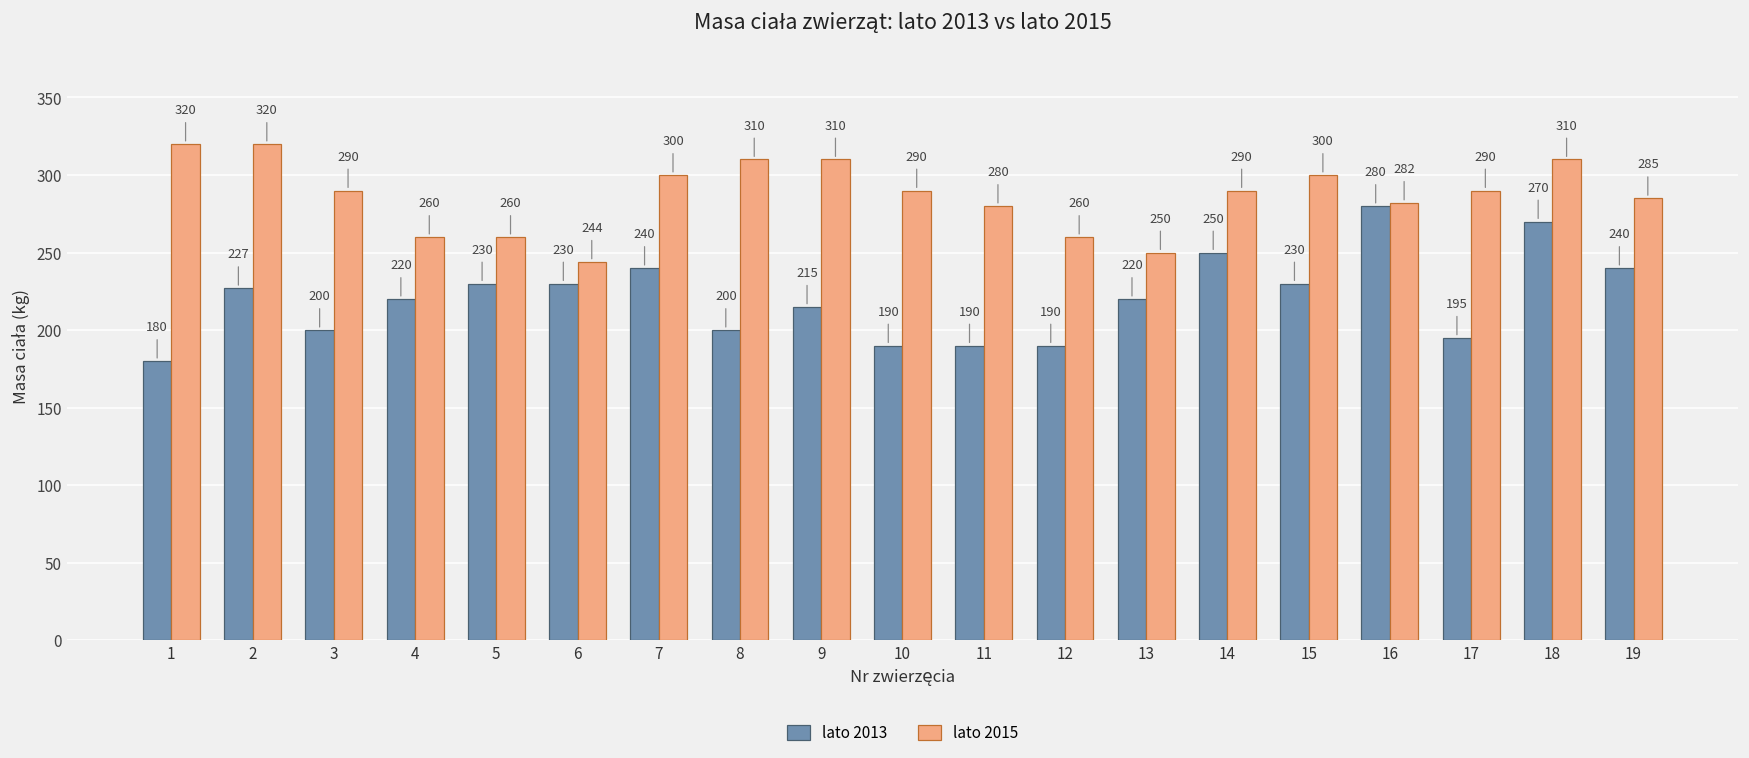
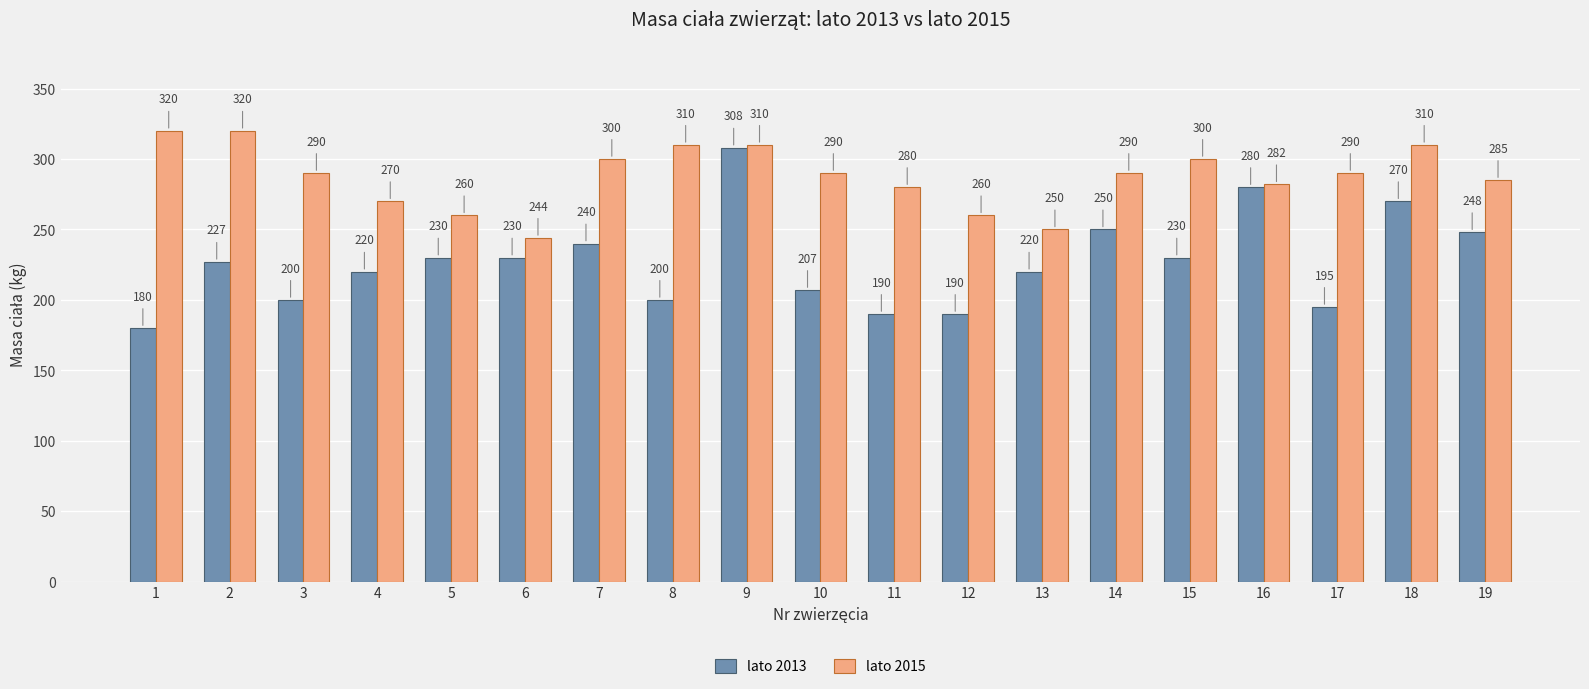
  {
    "lato 2013": {
      "1": 180,
      "2": 227,
      "3": 200,
      "4": 220,
      "5": 230,
      "6": 230,
      "7": 240,
      "8": 200,
-     "9": 215,
-     "10": 190,
+     "9": 308,
+     "10": 207,
      "11": 190,
      "12": 190,
      "13": 220,
      "14": 250,
      "15": 230,
      "16": 280,
      "17": 195,
      "18": 270,
-     "19": 240
+     "19": 248
    },
    "lato 2015": {
      "1": 320,
      "2": 320,
      "3": 290,
-     "4": 260,
+     "4": 270,
      "5": 260,
      "6": 244,
      "7": 300,
      "8": 310,
      "9": 310,
      "10": 290,
      "11": 280,
      "12": 260,
      "13": 250,
      "14": 290,
      "15": 300,
      "16": 282,
      "17": 290,
      "18": 310,
      "19": 285
    }
  }
